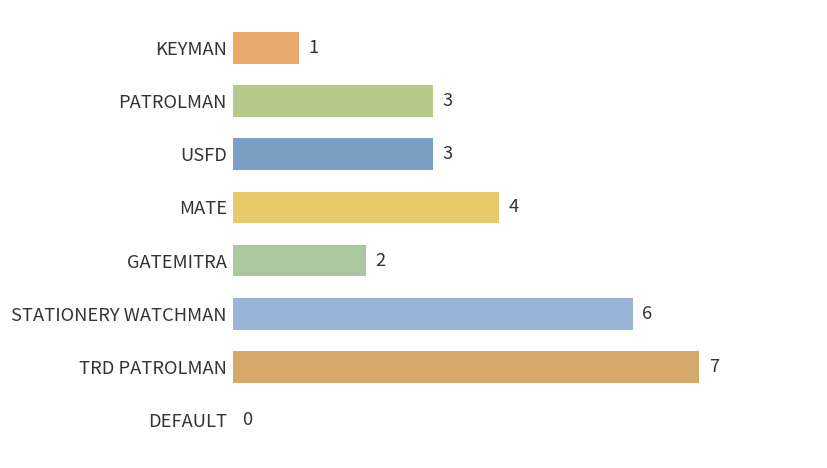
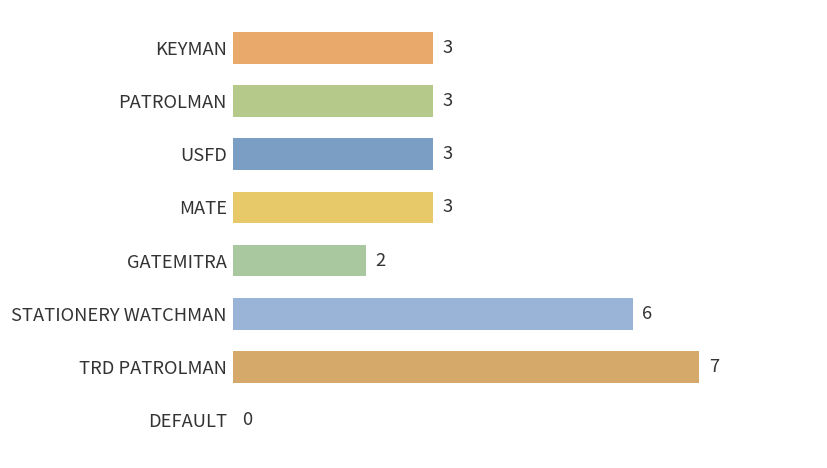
  {
-   "KEYMAN": 1,
+   "KEYMAN": 3,
    "PATROLMAN": 3,
    "USFD": 3,
-   "MATE": 4,
+   "MATE": 3,
    "GATEMITRA": 2,
    "STATIONERY WATCHMAN": 6,
    "TRD PATROLMAN": 7,
    "DEFAULT": 0
  }
